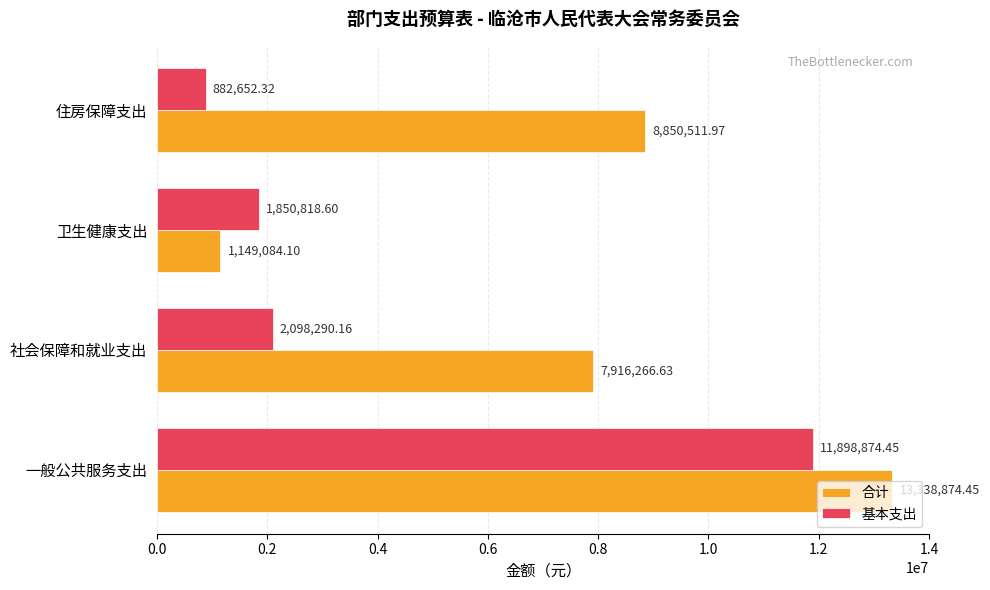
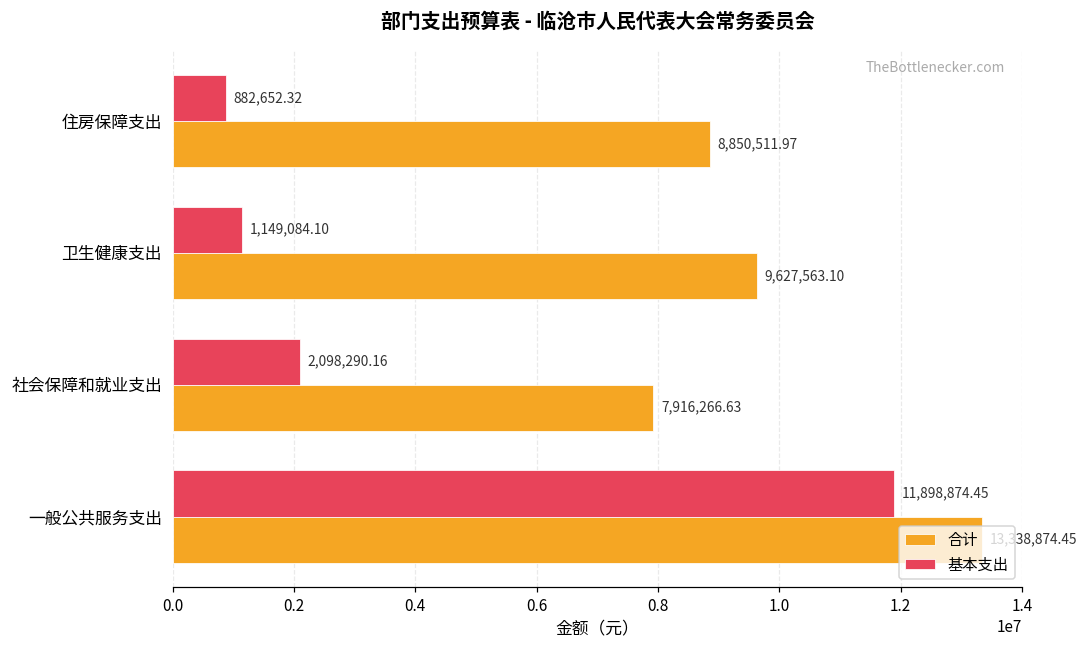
  {
    "合计": {
      "住房保障支出": "8,850,511.97",
-     "卫生健康支出": "1,149,084.10",
+     "卫生健康支出": "9,627,563.10",
      "社会保障和就业支出": "7,916,266.63"
    },
    "基本支出": {
      "住房保障支出": "882,652.32",
-     "卫生健康支出": "1,850,818.60",
+     "卫生健康支出": "1,149,084.10",
      "社会保障和就业支出": "2,098,290.16",
      "一般公共服务支出": "11,898,874.45"
    }
  }
